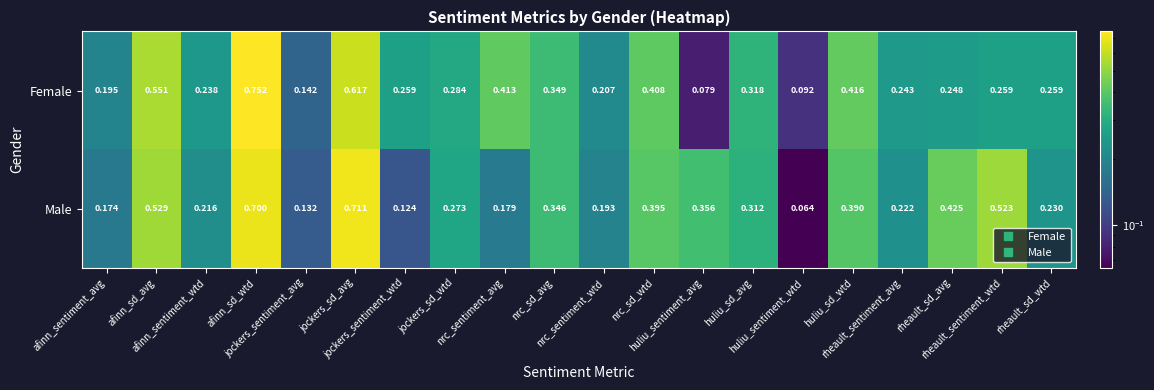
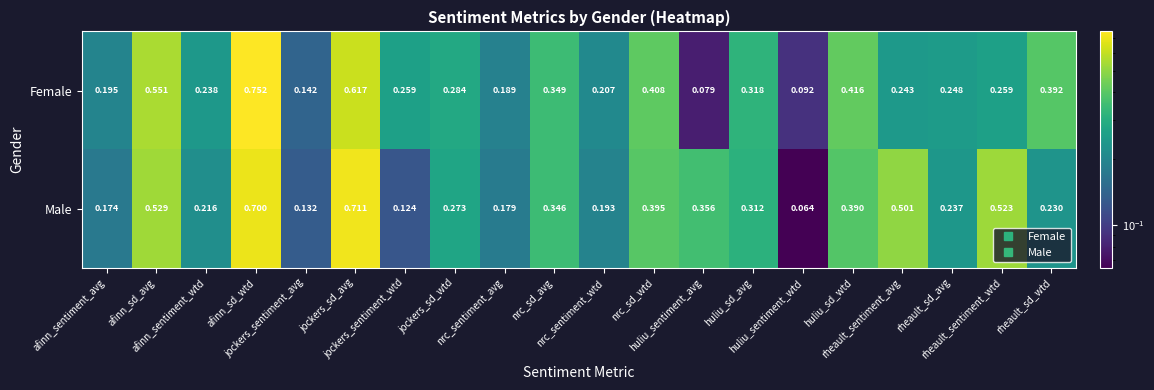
  {
    "Female": {
      "afinn_sentiment_avg": 0.195,
      "afinn_sd_avg": 0.551,
      "afinn_sentiment_wtd": 0.238,
      "afinn_sd_wtd": 0.752,
      "jockers_sentiment_avg": 0.142,
      "jockers_sd_avg": 0.617,
      "jockers_sentiment_wtd": 0.259,
      "jockers_sd_wtd": 0.284,
-     "nrc_sentiment_avg": 0.413,
+     "nrc_sentiment_avg": 0.189,
      "nrc_sd_avg": 0.349,
      "nrc_sentiment_wtd": 0.207,
      "nrc_sd_wtd": 0.408,
      "huliu_sentiment_avg": 0.079,
      "huliu_sd_avg": 0.318,
      "huliu_sentiment_wtd": 0.092,
      "huliu_sd_wtd": 0.416,
      "rheault_sentiment_avg": 0.243,
      "rheault_sd_avg": 0.248,
      "rheault_sentiment_wtd": 0.259,
-     "rheault_sd_wtd": 0.259
+     "rheault_sd_wtd": 0.392
    },
    "Male": {
      "afinn_sentiment_avg": 0.174,
      "afinn_sd_avg": 0.529,
      "afinn_sentiment_wtd": 0.216,
      "afinn_sd_wtd": 0.700,
      "jockers_sentiment_avg": 0.132,
      "jockers_sd_avg": 0.711,
      "jockers_sentiment_wtd": 0.124,
      "jockers_sd_wtd": 0.273,
      "nrc_sentiment_avg": 0.179,
      "nrc_sd_avg": 0.346,
      "nrc_sentiment_wtd": 0.193,
      "nrc_sd_wtd": 0.395,
      "huliu_sentiment_avg": 0.356,
      "huliu_sd_avg": 0.312,
      "huliu_sentiment_wtd": 0.064,
      "huliu_sd_wtd": 0.390,
-     "rheault_sentiment_avg": 0.222,
-     "rheault_sd_avg": 0.425,
+     "rheault_sentiment_avg": 0.501,
+     "rheault_sd_avg": 0.237,
      "rheault_sentiment_wtd": 0.523,
      "rheault_sd_wtd": 0.230
    }
  }
